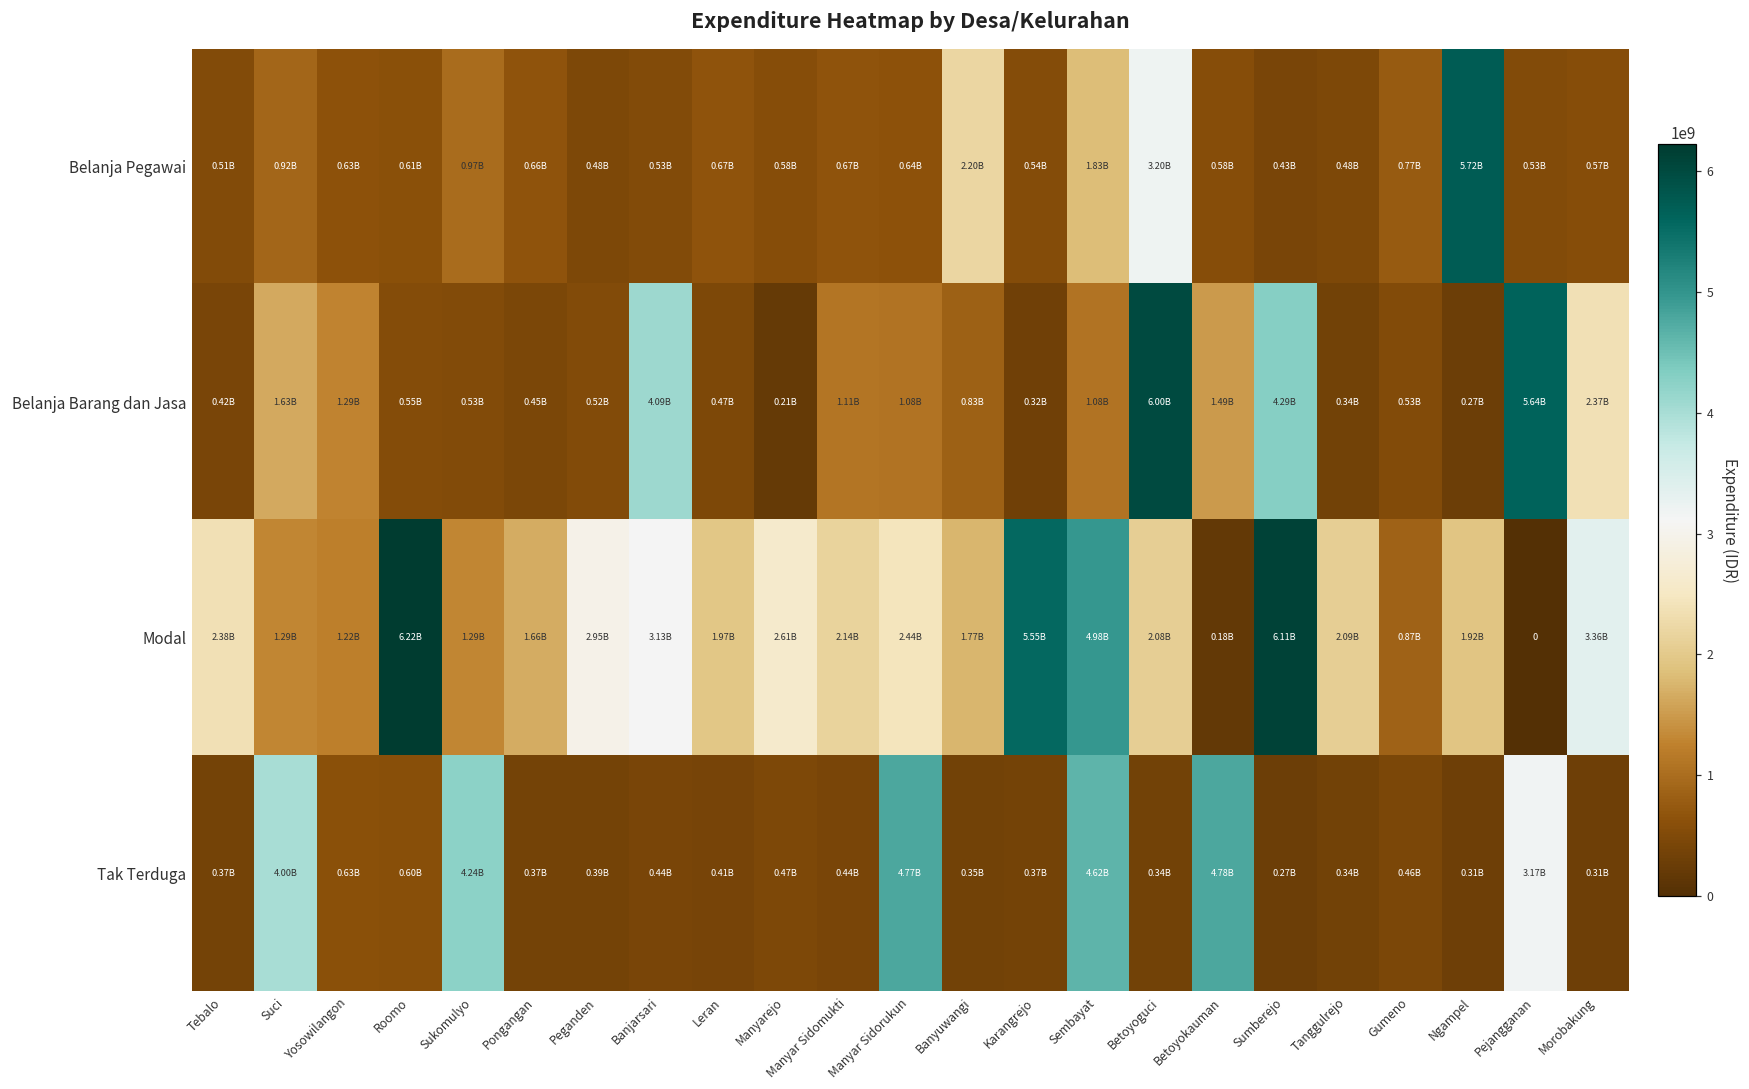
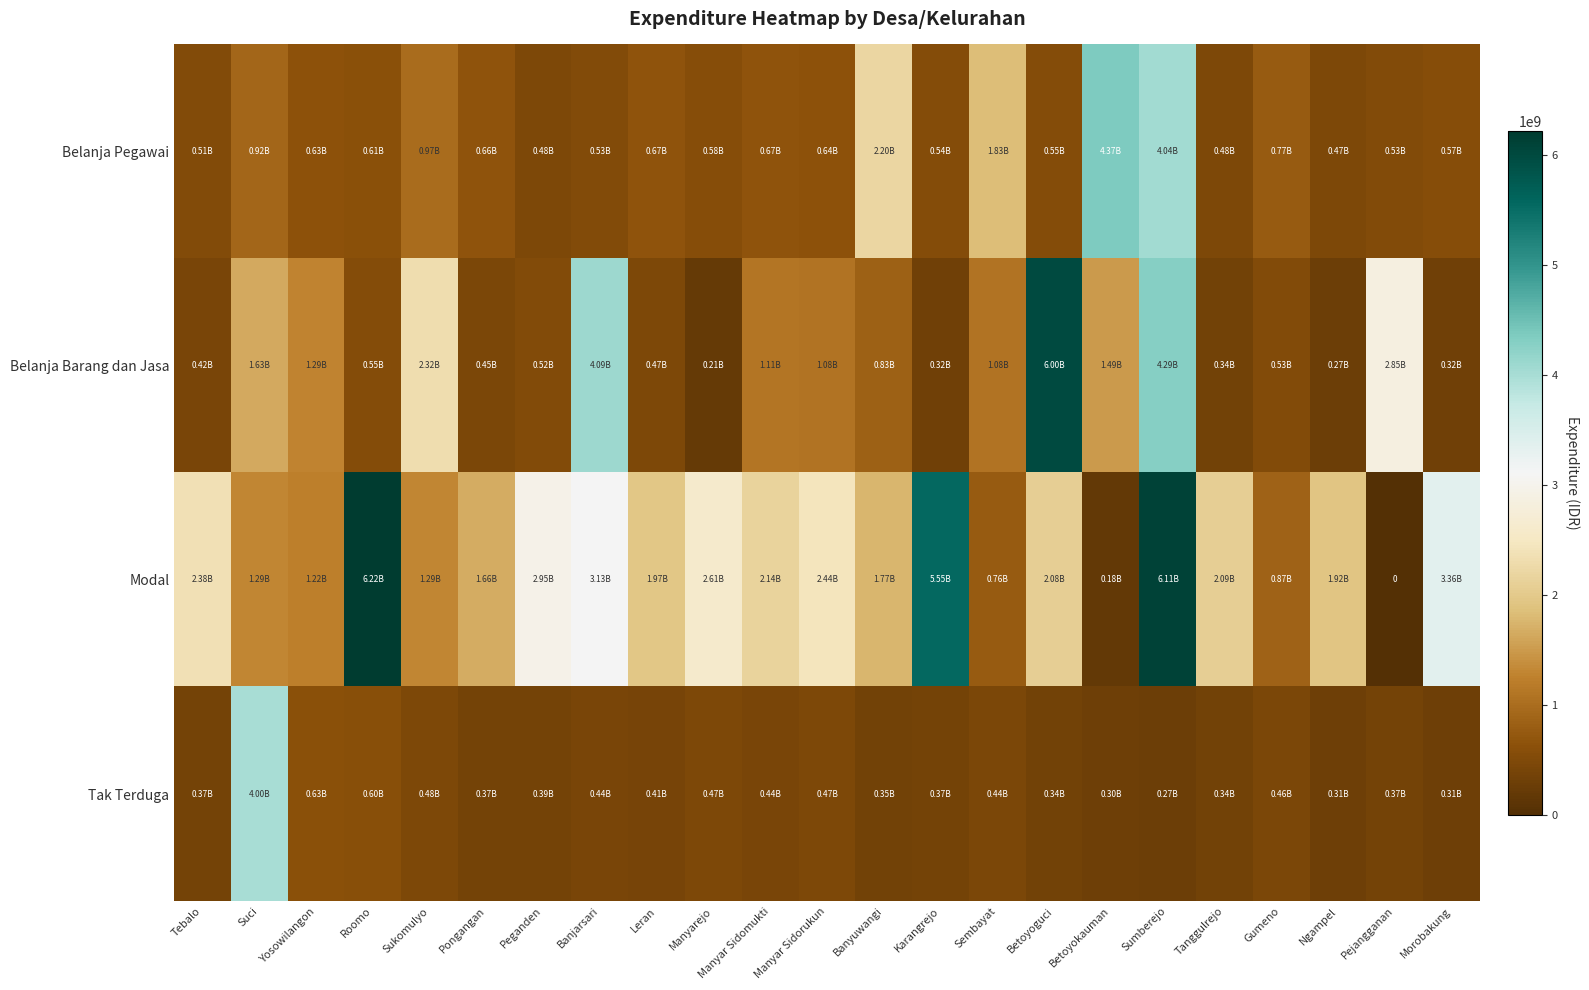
  {
    "Belanja Pegawai": {
      "Tebalo": "0.51B",
      "Suci": "0.92B",
      "Yosowilangon": "0.63B",
      "Roomo": "0.61B",
      "Sukomulyo": "0.97B",
      "Pongangan": "0.66B",
      "Peganden": "0.48B",
      "Banjarsari": "0.53B",
      "Leran": "0.67B",
      "Manyarejo": "0.58B",
      "Manyar Sidomukti": "0.67B",
      "Manyar Sidorukun": "0.64B",
      "Banyuwangi": "2.20B",
      "Karangrejo": "0.54B",
      "Sembayat": "1.83B",
-     "Betoyoguci": "3.20B",
-     "Betoyokauman": "0.58B",
-     "Sumberejo": "0.43B",
+     "Betoyoguci": "0.55B",
+     "Betoyokauman": "4.37B",
+     "Sumberejo": "4.04B",
      "Tanggulrejo": "0.48B",
      "Gumeno": "0.77B",
-     "Ngampel": "5.72B",
+     "Ngampel": "0.47B",
      "Pejangganan": "0.53B",
      "Morobakung": "0.57B"
    },
    "Belanja Barang dan Jasa": {
      "Tebalo": "0.42B",
      "Suci": "1.63B",
      "Yosowilangon": "1.29B",
      "Roomo": "0.55B",
-     "Sukomulyo": "0.53B",
+     "Sukomulyo": "2.32B",
      "Pongangan": "0.45B",
      "Peganden": "0.52B",
      "Banjarsari": "4.09B",
      "Leran": "0.47B",
      "Manyarejo": "0.21B",
      "Manyar Sidomukti": "1.11B",
      "Manyar Sidorukun": "1.08B",
      "Banyuwangi": "0.83B",
      "Karangrejo": "0.32B",
      "Sembayat": "1.08B",
      "Betoyoguci": "6.00B",
      "Betoyokauman": "1.49B",
      "Sumberejo": "4.29B",
      "Tanggulrejo": "0.34B",
      "Gumeno": "0.53B",
      "Ngampel": "0.27B",
-     "Pejangganan": "5.64B",
-     "Morobakung": "2.37B"
+     "Pejangganan": "2.85B",
+     "Morobakung": "0.32B"
    },
    "Modal": {
      "Tebalo": "2.38B",
      "Suci": "1.29B",
      "Yosowilangon": "1.22B",
      "Roomo": "6.22B",
      "Sukomulyo": "1.29B",
      "Pongangan": "1.66B",
      "Peganden": "2.95B",
      "Banjarsari": "3.13B",
      "Leran": "1.97B",
      "Manyarejo": "2.61B",
      "Manyar Sidomukti": "2.14B",
      "Manyar Sidorukun": "2.44B",
      "Banyuwangi": "1.77B",
      "Karangrejo": "5.55B",
-     "Sembayat": "4.98B",
+     "Sembayat": "0.76B",
      "Betoyoguci": "2.08B",
      "Betoyokauman": "0.18B",
      "Sumberejo": "6.11B",
      "Tanggulrejo": "2.09B",
      "Gumeno": "0.87B",
      "Ngampel": "1.92B",
      "Pejangganan": "0",
      "Morobakung": "3.36B"
    },
    "Tak Terduga": {
      "Tebalo": "0.37B",
      "Suci": "4.00B",
      "Yosowilangon": "0.63B",
      "Roomo": "0.60B",
-     "Sukomulyo": "4.24B",
+     "Sukomulyo": "0.48B",
      "Pongangan": "0.37B",
      "Peganden": "0.39B",
      "Banjarsari": "0.44B",
      "Leran": "0.41B",
      "Manyarejo": "0.47B",
      "Manyar Sidomukti": "0.44B",
-     "Manyar Sidorukun": "4.77B",
+     "Manyar Sidorukun": "0.47B",
      "Banyuwangi": "0.35B",
      "Karangrejo": "0.37B",
-     "Sembayat": "4.62B",
+     "Sembayat": "0.44B",
      "Betoyoguci": "0.34B",
-     "Betoyokauman": "4.78B",
+     "Betoyokauman": "0.30B",
      "Sumberejo": "0.27B",
      "Tanggulrejo": "0.34B",
      "Gumeno": "0.46B",
      "Ngampel": "0.31B",
-     "Pejangganan": "3.17B",
+     "Pejangganan": "0.37B",
      "Morobakung": "0.31B"
    }
  }
